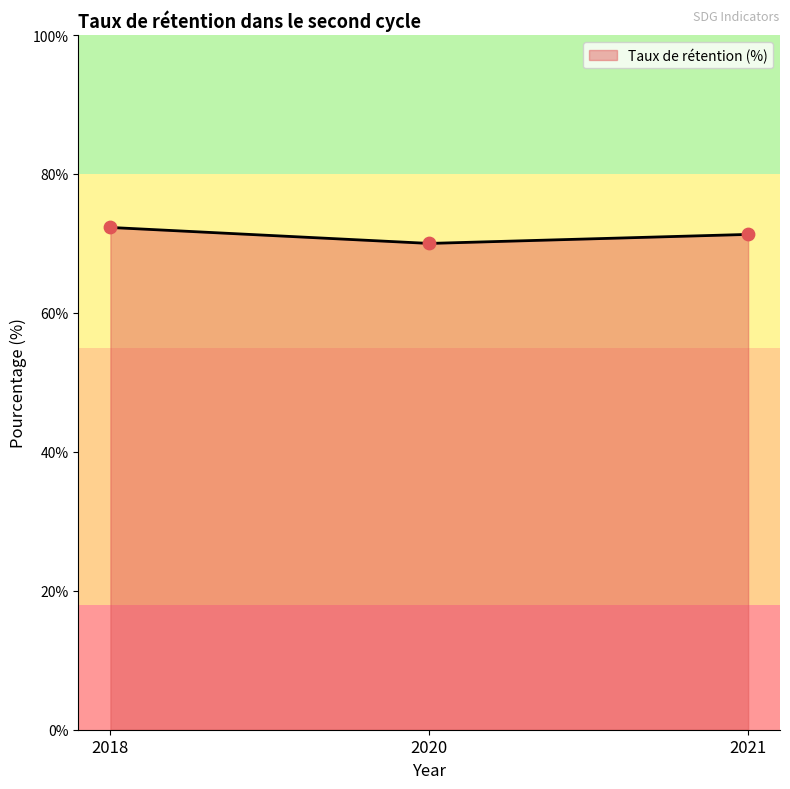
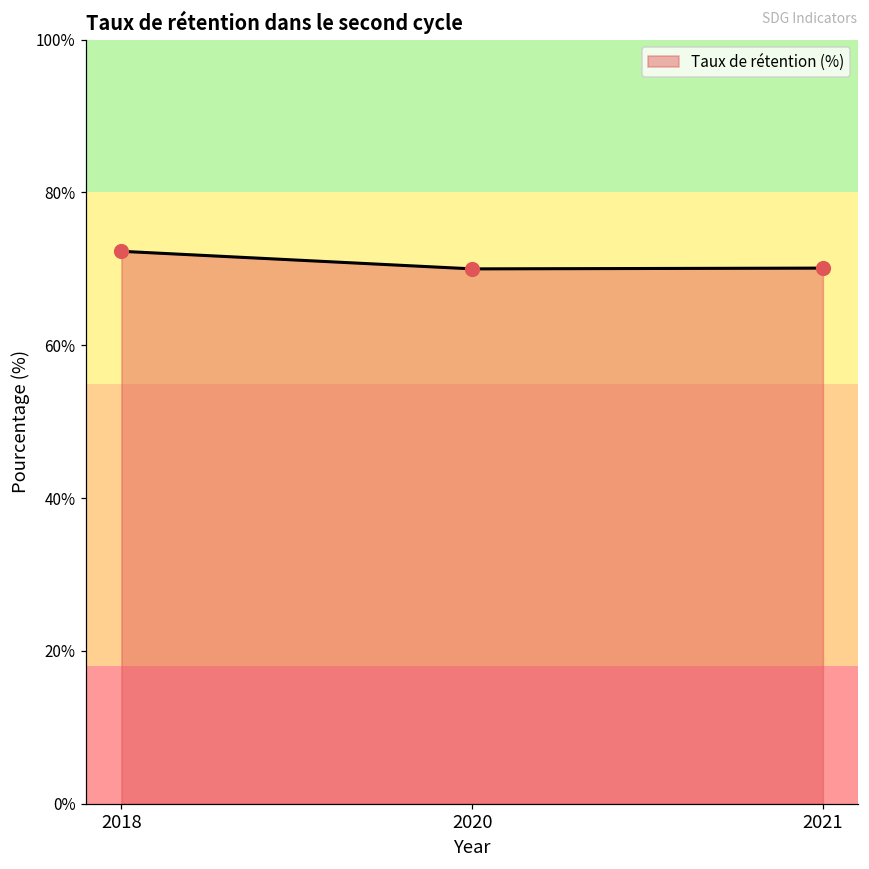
  {
    "2018": "72%",
    "2020": "70%",
-   "2021": "71%"
+   "2021": "70%"
  }
